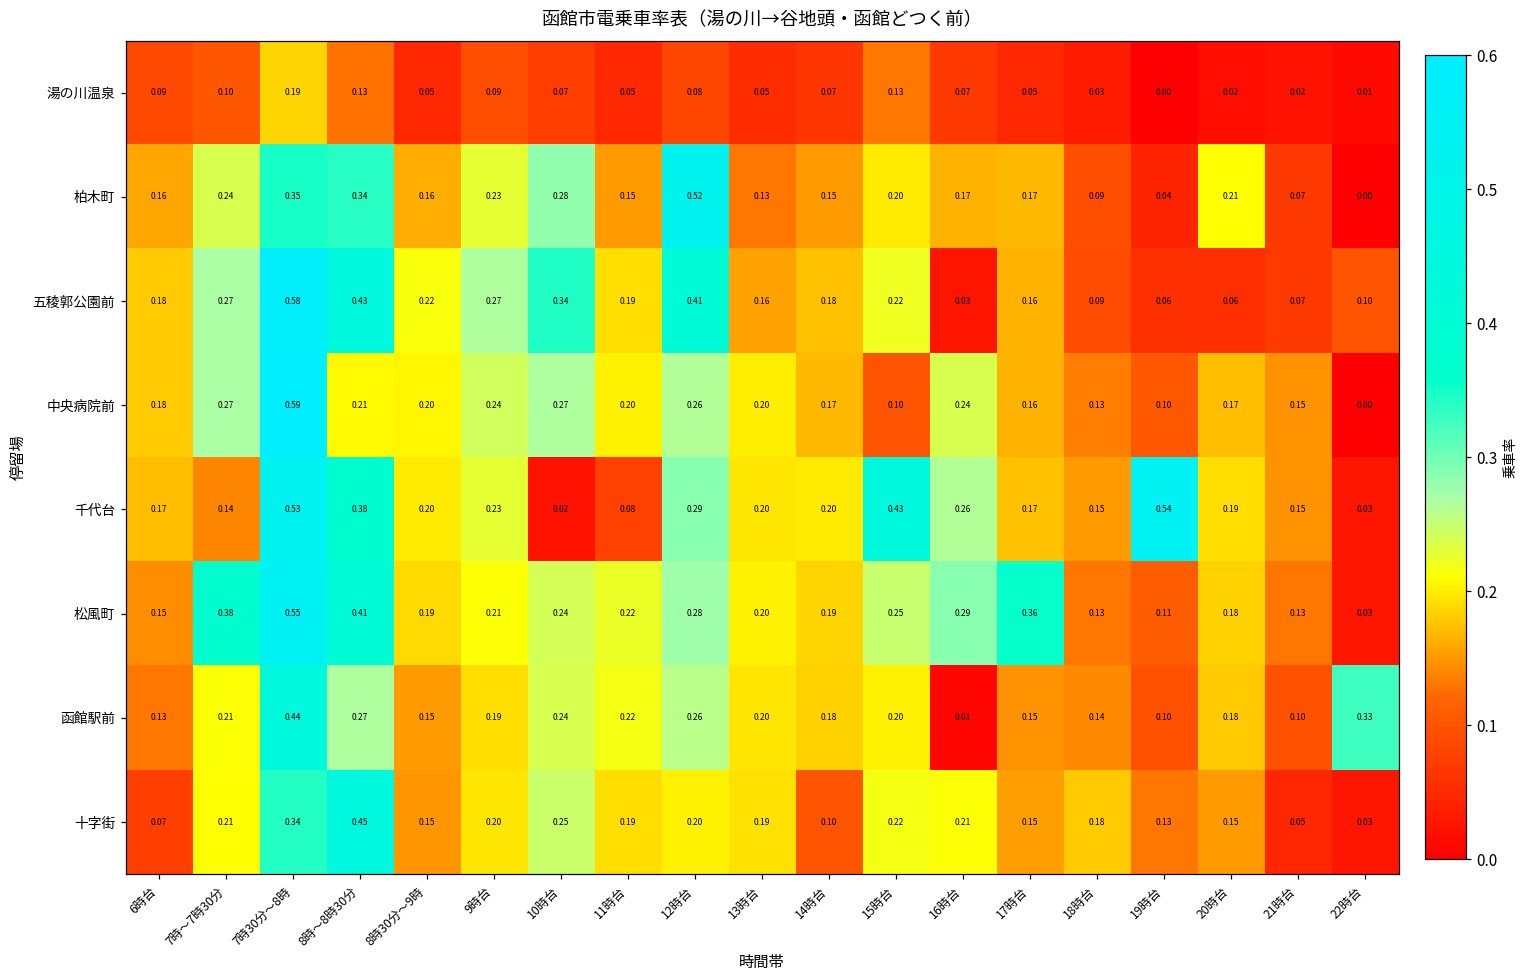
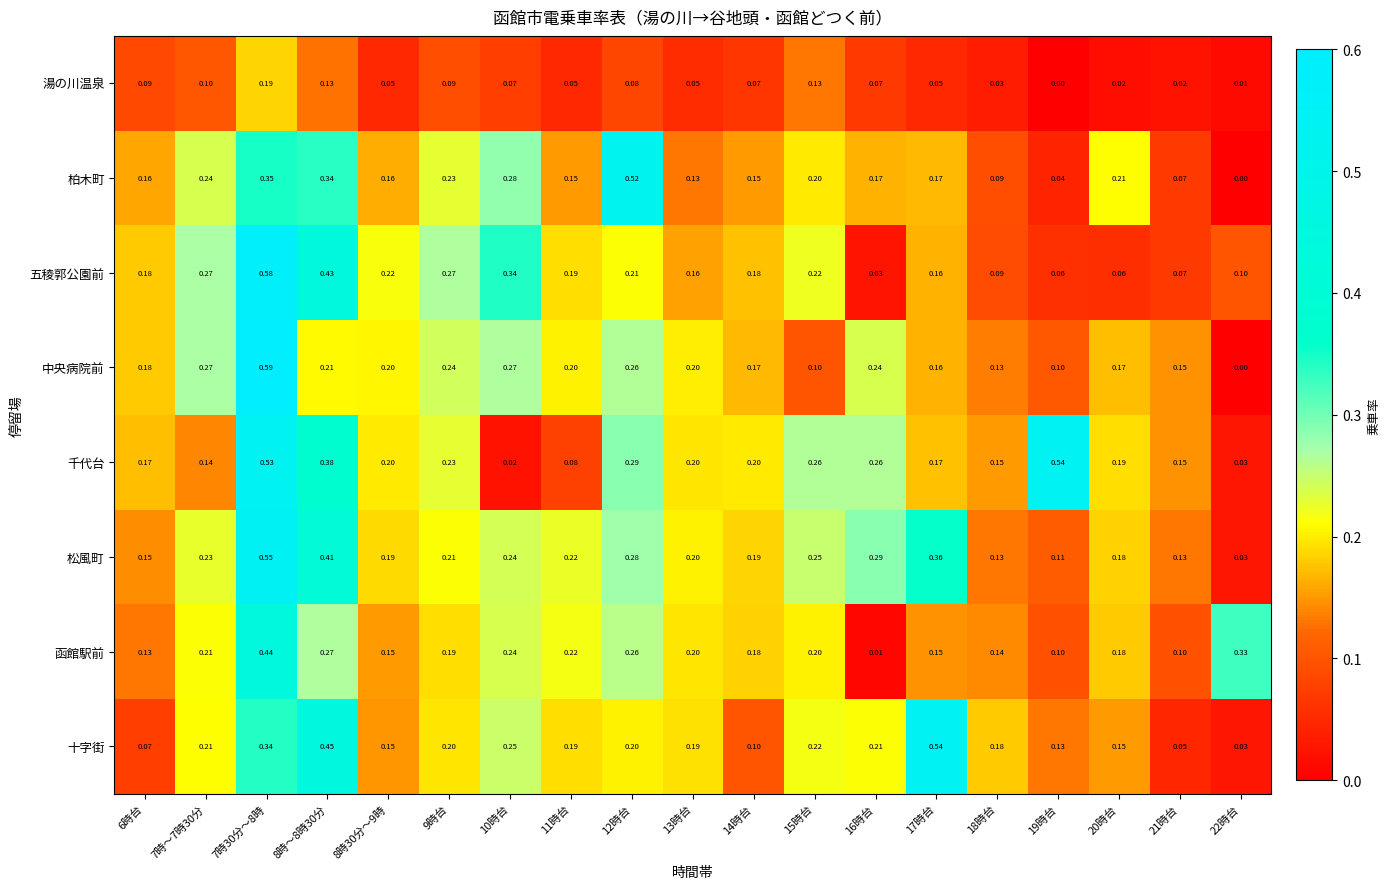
  {
    "湯の川温泉": {
      "6時台": 0.09,
      "7時～7時30分": 0.10,
      "7時30分～8時": 0.19,
      "8時～8時30分": 0.13,
      "8時30分～9時": 0.05,
      "9時台": 0.09,
      "10時台": 0.07,
      "11時台": 0.05,
      "12時台": 0.08,
      "13時台": 0.05,
      "14時台": 0.07,
      "15時台": 0.13,
      "16時台": 0.07,
      "17時台": 0.05,
      "18時台": 0.03,
      "19時台": 0.00,
      "20時台": 0.02,
      "21時台": 0.02,
      "22時台": 0.01
    },
    "柏木町": {
      "6時台": 0.16,
      "7時～7時30分": 0.24,
      "7時30分～8時": 0.35,
      "8時～8時30分": 0.34,
      "8時30分～9時": 0.16,
      "9時台": 0.23,
      "10時台": 0.28,
      "11時台": 0.15,
      "12時台": 0.52,
      "13時台": 0.13,
      "14時台": 0.15,
      "15時台": 0.20,
      "16時台": 0.17,
      "17時台": 0.17,
      "18時台": 0.09,
      "19時台": 0.04,
      "20時台": 0.21,
      "21時台": 0.07,
      "22時台": 0.00
    },
    "五稜郭公園前": {
      "6時台": 0.18,
      "7時～7時30分": 0.27,
      "7時30分～8時": 0.58,
      "8時～8時30分": 0.43,
      "8時30分～9時": 0.22,
      "9時台": 0.27,
      "10時台": 0.34,
      "11時台": 0.19,
-     "12時台": 0.41,
+     "12時台": 0.21,
      "13時台": 0.16,
      "14時台": 0.18,
      "15時台": 0.22,
      "16時台": 0.03,
      "17時台": 0.16,
      "18時台": 0.09,
      "19時台": 0.06,
      "20時台": 0.06,
      "21時台": 0.07,
      "22時台": 0.10
    },
    "中央病院前": {
      "6時台": 0.18,
      "7時～7時30分": 0.27,
      "7時30分～8時": 0.59,
      "8時～8時30分": 0.21,
      "8時30分～9時": 0.20,
      "9時台": 0.24,
      "10時台": 0.27,
      "11時台": 0.20,
      "12時台": 0.26,
      "13時台": 0.20,
      "14時台": 0.17,
      "15時台": 0.10,
      "16時台": 0.24,
      "17時台": 0.16,
      "18時台": 0.13,
      "19時台": 0.10,
      "20時台": 0.17,
      "21時台": 0.15,
      "22時台": 0.00
    },
    "千代台": {
      "6時台": 0.17,
      "7時～7時30分": 0.14,
      "7時30分～8時": 0.53,
      "8時～8時30分": 0.38,
      "8時30分～9時": 0.20,
      "9時台": 0.23,
      "10時台": 0.02,
      "11時台": 0.08,
      "12時台": 0.29,
      "13時台": 0.20,
      "14時台": 0.20,
-     "15時台": 0.43,
+     "15時台": 0.26,
      "16時台": 0.26,
      "17時台": 0.17,
      "18時台": 0.15,
      "19時台": 0.54,
      "20時台": 0.19,
      "21時台": 0.15,
      "22時台": 0.03
    },
    "松風町": {
      "6時台": 0.15,
-     "7時～7時30分": 0.38,
+     "7時～7時30分": 0.23,
      "7時30分～8時": 0.55,
      "8時～8時30分": 0.41,
      "8時30分～9時": 0.19,
      "9時台": 0.21,
      "10時台": 0.24,
      "11時台": 0.22,
      "12時台": 0.28,
      "13時台": 0.20,
      "14時台": 0.19,
      "15時台": 0.25,
      "16時台": 0.29,
      "17時台": 0.36,
      "18時台": 0.13,
      "19時台": 0.11,
      "20時台": 0.18,
      "21時台": 0.13,
      "22時台": 0.03
    },
    "函館駅前": {
      "6時台": 0.13,
      "7時～7時30分": 0.21,
      "7時30分～8時": 0.44,
      "8時～8時30分": 0.27,
      "8時30分～9時": 0.15,
      "9時台": 0.19,
      "10時台": 0.24,
      "11時台": 0.22,
      "12時台": 0.26,
      "13時台": 0.20,
      "14時台": 0.18,
      "15時台": 0.20,
      "16時台": 0.01,
      "17時台": 0.15,
      "18時台": 0.14,
      "19時台": 0.10,
      "20時台": 0.18,
      "21時台": 0.10,
      "22時台": 0.33
    },
    "十字街": {
      "6時台": 0.07,
      "7時～7時30分": 0.21,
      "7時30分～8時": 0.34,
      "8時～8時30分": 0.45,
      "8時30分～9時": 0.15,
      "9時台": 0.20,
      "10時台": 0.25,
      "11時台": 0.19,
      "12時台": 0.20,
      "13時台": 0.19,
      "14時台": 0.10,
      "15時台": 0.22,
      "16時台": 0.21,
-     "17時台": 0.15,
+     "17時台": 0.54,
      "18時台": 0.18,
      "19時台": 0.13,
      "20時台": 0.15,
      "21時台": 0.05,
      "22時台": 0.03
    }
  }
